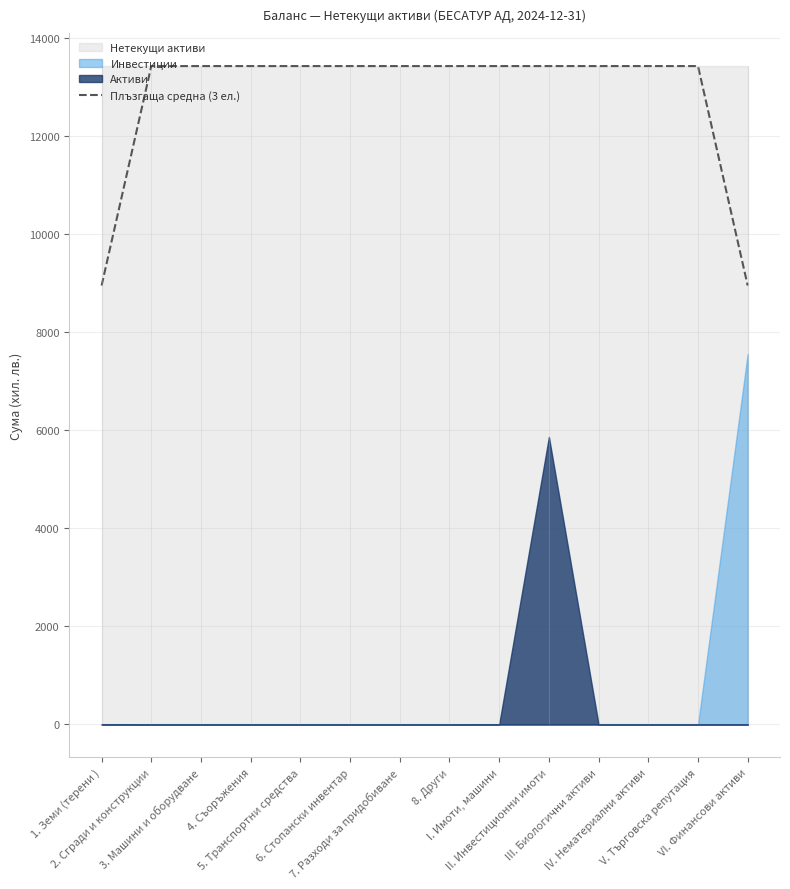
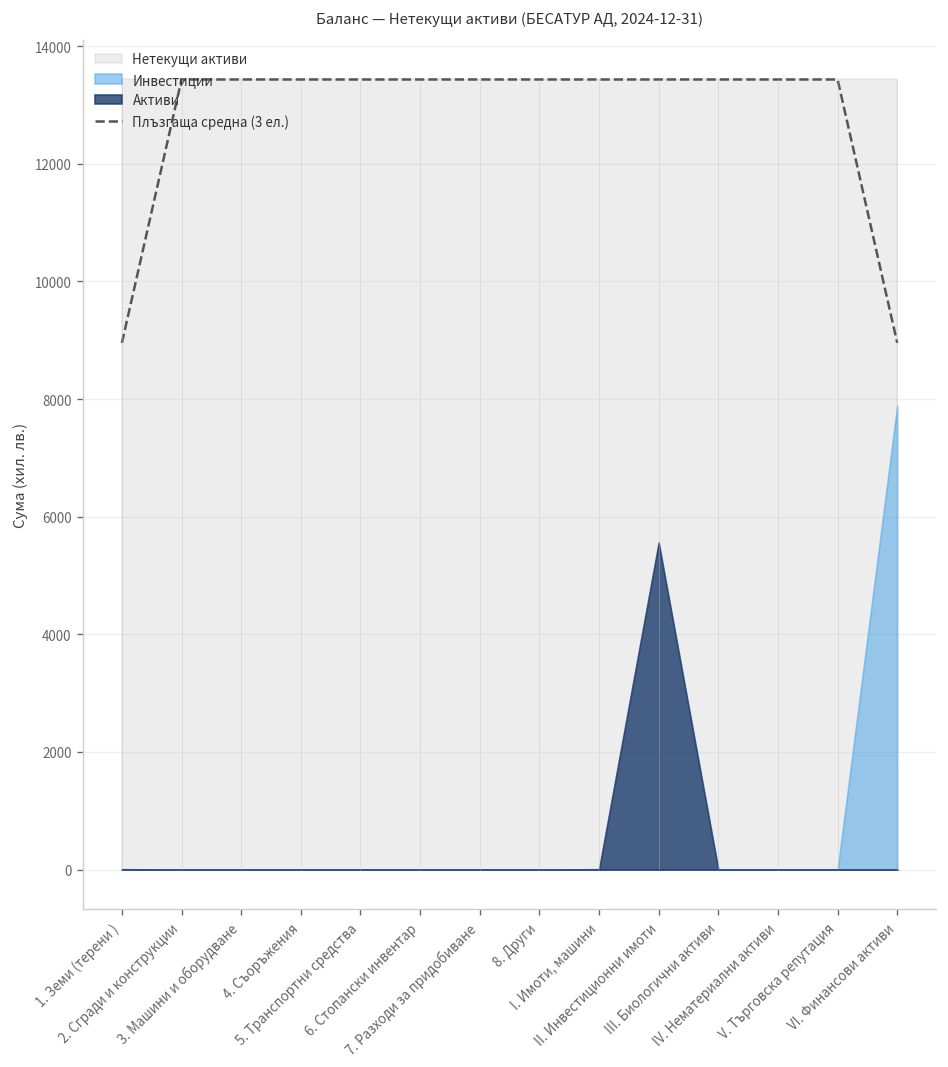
  {
    "Плъзгаща средна (3 ел.)": {
      "1. Земи (терени )": 9000,
      "VI. Финансови активи": 9000
    },
    "Нетекущи активи": {
      "1. Земи (терени )": 13400,
      "VI. Финансови активи": 13400
    },
    "Инвестиции": {
      "II. Инвестиционни имоти": 0,
-     "VI. Финансови активи": 7600
+     "VI. Финансови активи": 7900
    },
    "Активи": {
-     "II. Инвестиционни имоти": 5900,
+     "II. Инвестиционни имоти": 5600,
      "VI. Финансови активи": 0
    }
  }
